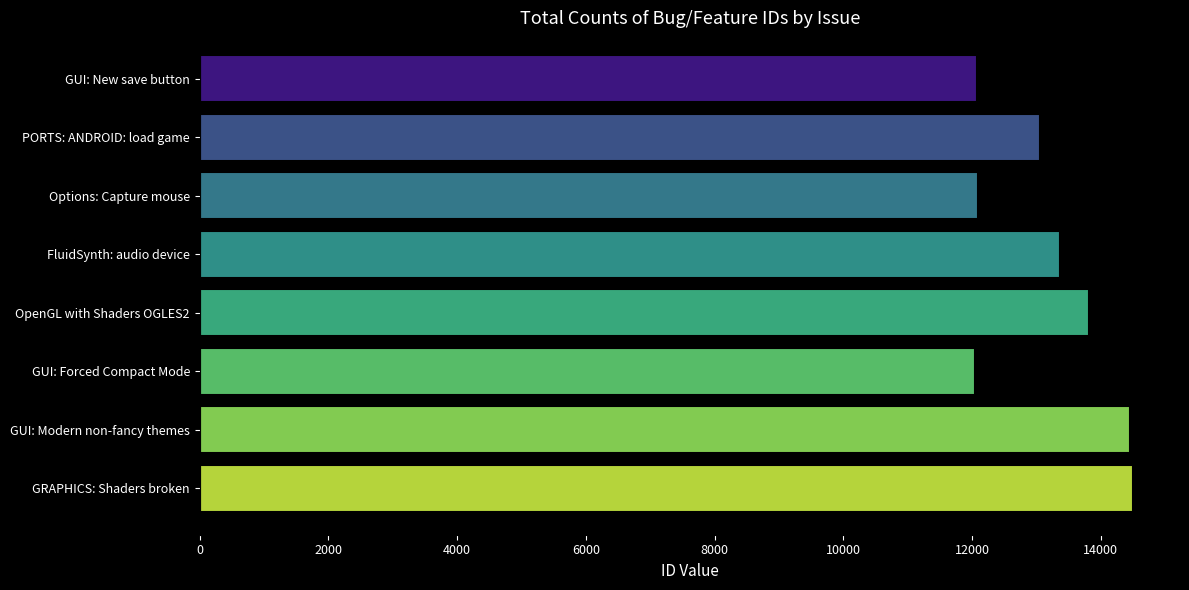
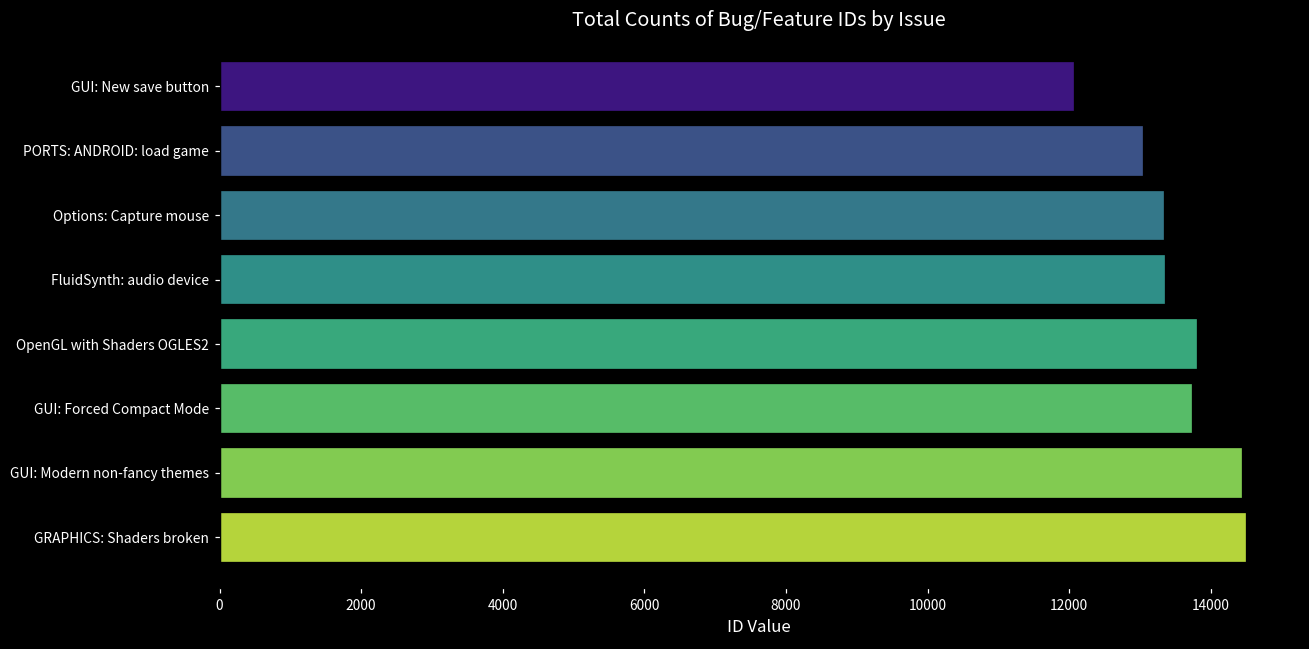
  {
    "GUI: New save button": 12100,
    "PORTS: ANDROID: load game": 13100,
-   "Options: Capture mouse": 12100,
+   "Options: Capture mouse": 13400,
    "FluidSynth: audio device": 13400,
    "OpenGL with Shaders OGLES2": 13800,
-   "GUI: Forced Compact Mode": 12000,
+   "GUI: Forced Compact Mode": 13700,
    "GUI: Modern non-fancy themes": 14500,
    "GRAPHICS: Shaders broken": 14500
  }
